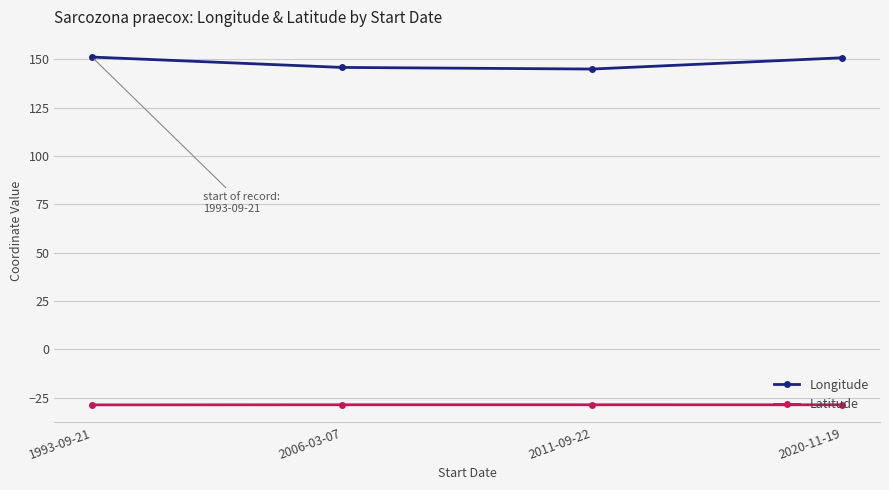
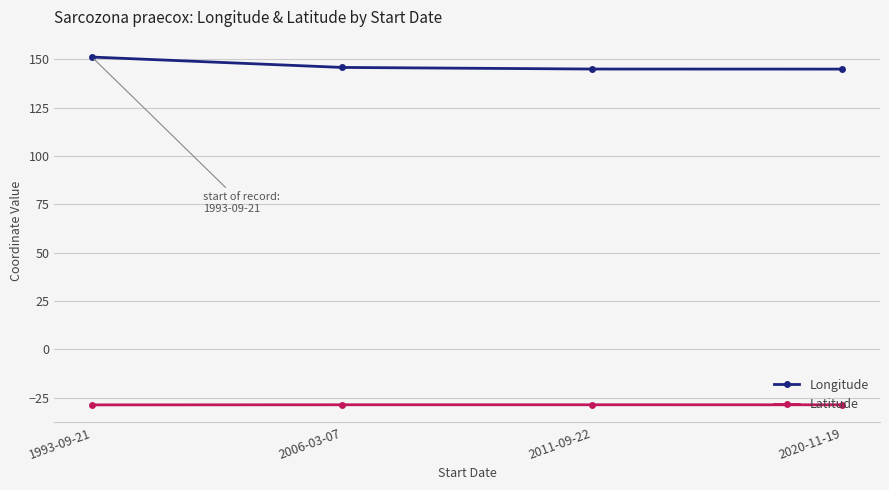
  {
    "Longitude": {
      "2006-03-07": 146,
      "2011-09-22": 145,
-     "2020-11-19": 151
+     "2020-11-19": 145
    },
    "Latitude": {
      "1993-09-21": -29,
      "2006-03-07": -29,
      "2011-09-22": -29,
      "2020-11-19": -29
    }
  }
